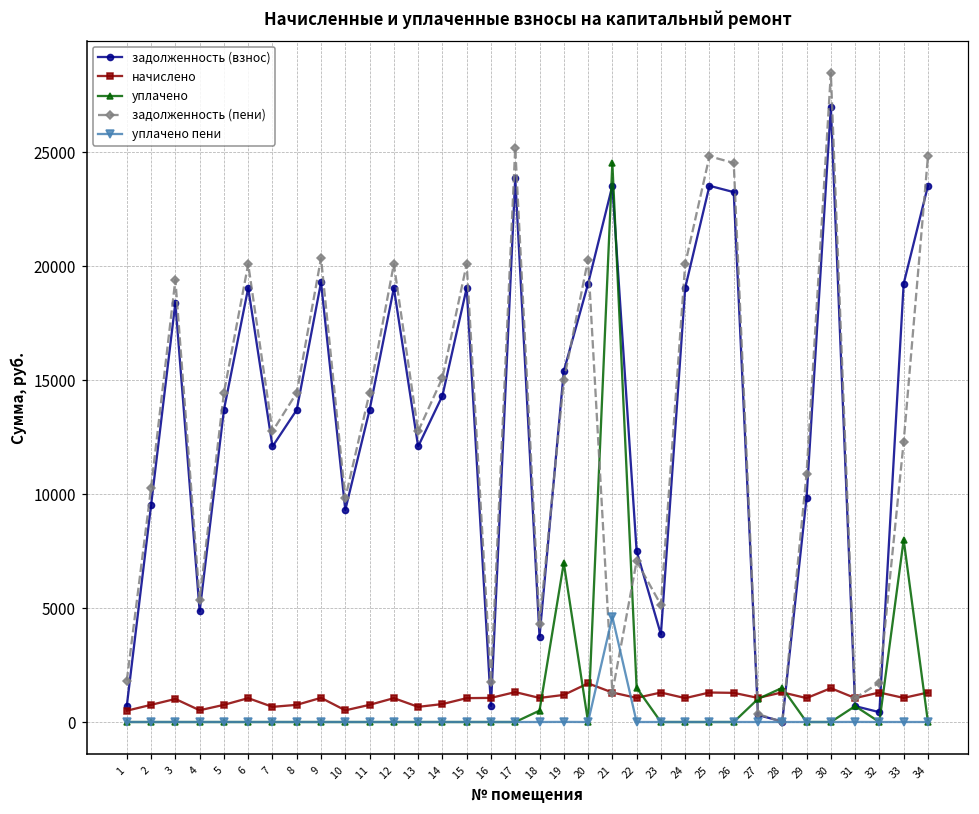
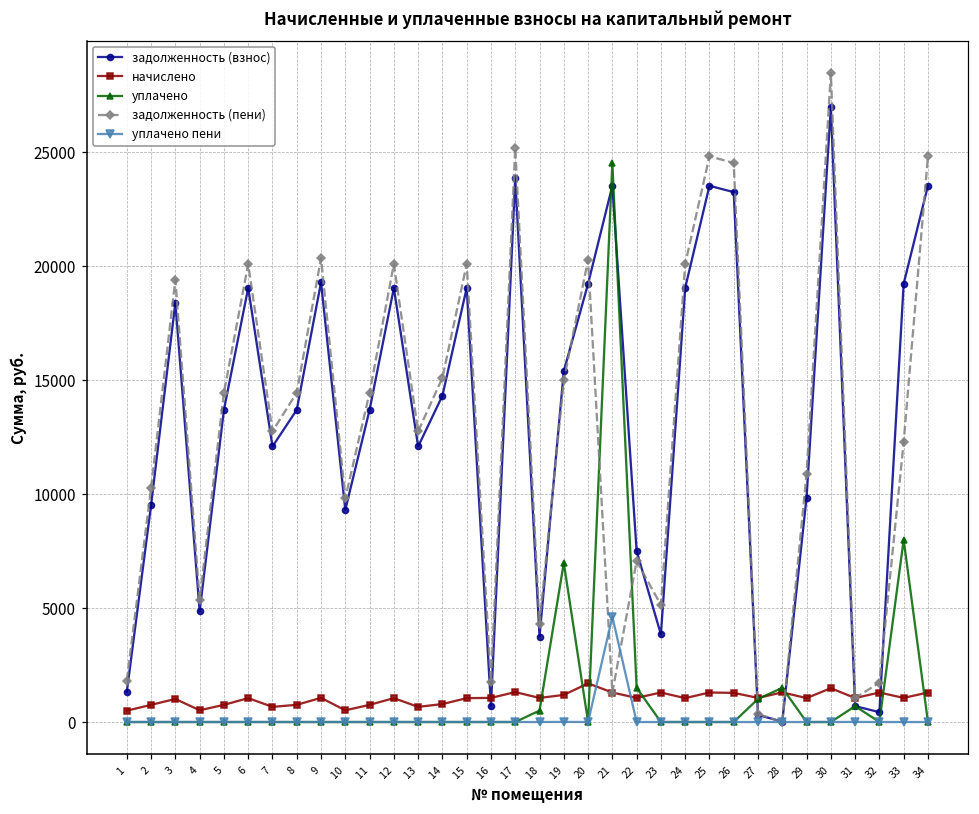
  {
    "задолженность (взнос)": {
-     "1": 700,
+     "1": 1300,
      "2": 9500,
      "3": 18400,
      "4": 4900,
      "5": 13700,
      "6": 19000,
      "7": 12100,
      "8": 13700,
      "9": 19300,
      "10": 9300,
      "11": 13700,
      "12": 19000,
      "13": 12100,
      "14": 14300,
      "15": 19000,
      "16": 700,
      "17": 23900,
      "18": 3700,
      "19": 15400,
      "20": 19200,
      "21": 23500,
      "22": 7500,
      "23": 3800,
      "24": 19000,
      "25": 23500,
      "26": 23300,
      "29": 9800,
      "30": 27000,
      "32": 400,
      "33": 19200,
      "34": 23500
    },
    "начислено": {
      "1": 500,
      "2": 800,
      "3": 1000,
      "4": 500,
      "5": 800,
      "6": 1000,
      "7": 700,
      "8": 800,
      "9": 1100,
      "10": 500,
      "11": 800,
      "12": 1000,
      "13": 700,
      "14": 800,
      "15": 1000,
      "16": 1100,
      "17": 1300,
      "18": 1100,
      "19": 1200,
      "20": 1700,
      "22": 1100,
      "23": 1300,
      "24": 1000,
      "25": 1300,
      "26": 1300,
      "28": 1300,
      "29": 1000,
      "30": 1500,
      "32": 1300,
      "33": 1100,
      "34": 1300
    },
    "уплачено": {
      "18": 500,
      "19": 7000,
      "21": 24500,
      "22": 1500,
      "28": 1500,
      "33": 8000
    },
    "задолженность (пени)": {
      "1": 1800,
      "2": 10300,
      "3": 19400,
      "4": 5400,
      "5": 14500,
      "6": 20100,
      "7": 12800,
      "8": 14500,
      "9": 20400,
      "10": 9800,
      "11": 14500,
      "12": 20100,
      "13": 12800,
      "14": 15100,
      "15": 20100,
      "16": 1800,
      "17": 25200,
      "18": 4300,
      "19": 15000,
      "20": 20300,
      "22": 7100,
      "23": 5100,
      "24": 20100,
      "25": 24800,
      "26": 24500,
      "29": 10900,
      "30": 28500,
      "32": 1700,
      "33": 12300,
      "34": 24800
    },
    "уплачено пени": {
      "18": 0,
      "19": 0,
      "21": 4600,
      "22": 0,
      "27": 0,
      "31": 0,
      "33": 0
    }
  }
